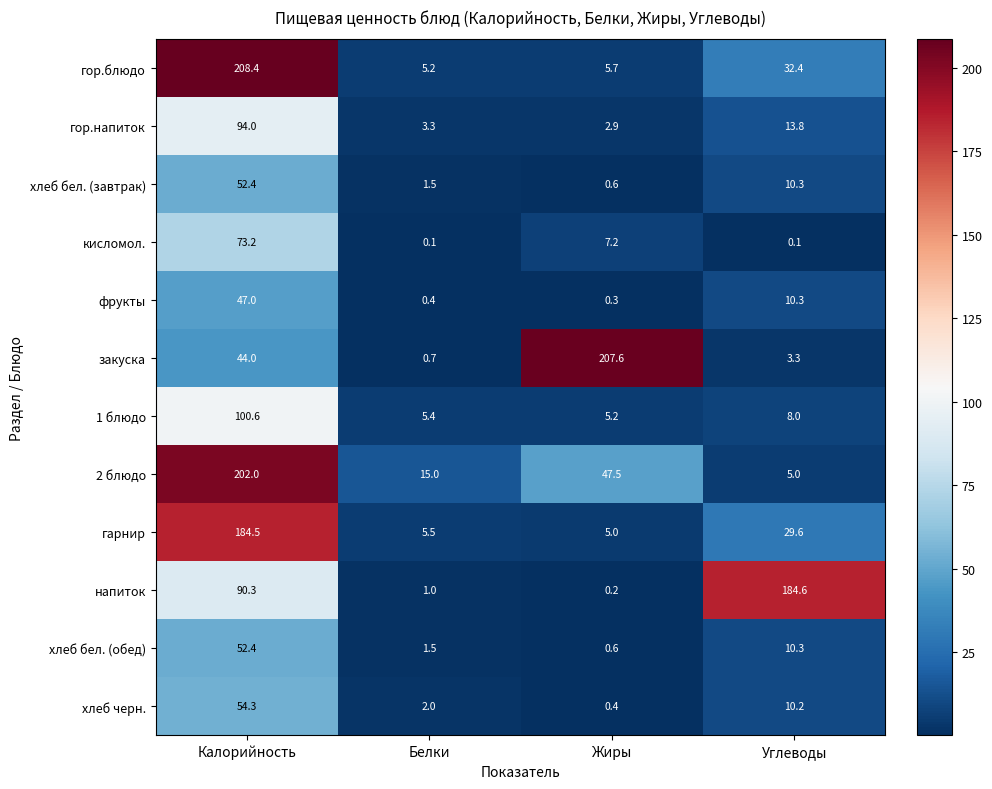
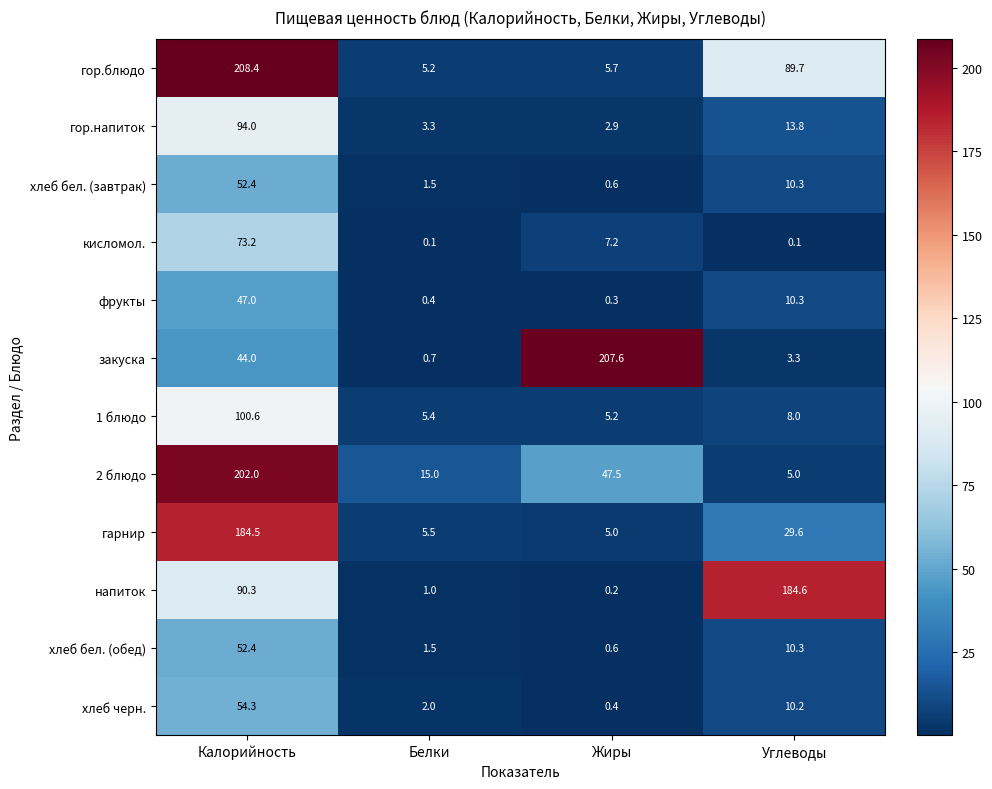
  {
    "гор.блюдо": {
      "Калорийность": 208.4,
      "Белки": 5.2,
      "Жиры": 5.7,
-     "Углеводы": 32.4
+     "Углеводы": 89.7
    },
    "гор.напиток": {
      "Калорийность": 94.0,
      "Белки": 3.3,
      "Жиры": 2.9,
      "Углеводы": 13.8
    },
    "хлеб бел. (завтрак)": {
      "Калорийность": 52.4,
      "Белки": 1.5,
      "Жиры": 0.6,
      "Углеводы": 10.3
    },
    "кисломол.": {
      "Калорийность": 73.2,
      "Белки": 0.1,
      "Жиры": 7.2,
      "Углеводы": 0.1
    },
    "фрукты": {
      "Калорийность": 47.0,
      "Белки": 0.4,
      "Жиры": 0.3,
      "Углеводы": 10.3
    },
    "закуска": {
      "Калорийность": 44.0,
      "Белки": 0.7,
      "Жиры": 207.6,
      "Углеводы": 3.3
    },
    "1 блюдо": {
      "Калорийность": 100.6,
      "Белки": 5.4,
      "Жиры": 5.2,
      "Углеводы": 8.0
    },
    "2 блюдо": {
      "Калорийность": 202.0,
      "Белки": 15.0,
      "Жиры": 47.5,
      "Углеводы": 5.0
    },
    "гарнир": {
      "Калорийность": 184.5,
      "Белки": 5.5,
      "Жиры": 5.0,
      "Углеводы": 29.6
    },
    "напиток": {
      "Калорийность": 90.3,
      "Белки": 1.0,
      "Жиры": 0.2,
      "Углеводы": 184.6
    },
    "хлеб бел. (обед)": {
      "Калорийность": 52.4,
      "Белки": 1.5,
      "Жиры": 0.6,
      "Углеводы": 10.3
    },
    "хлеб черн.": {
      "Калорийность": 54.3,
      "Белки": 2.0,
      "Жиры": 0.4,
      "Углеводы": 10.2
    }
  }
